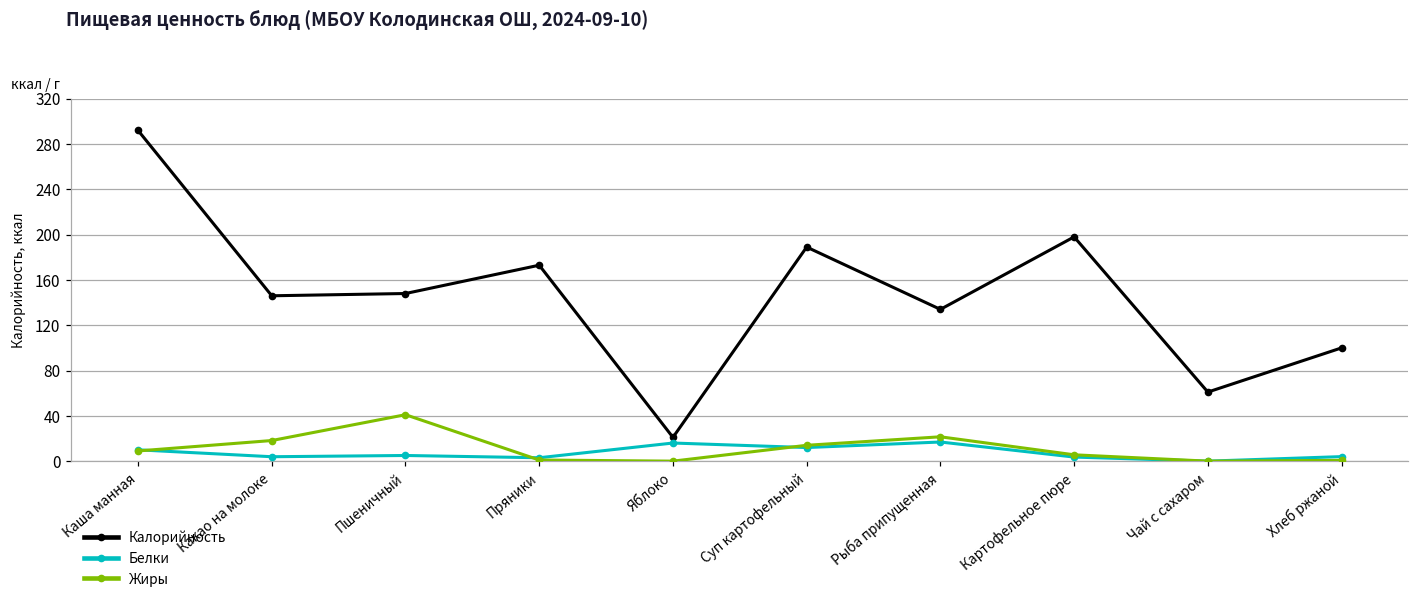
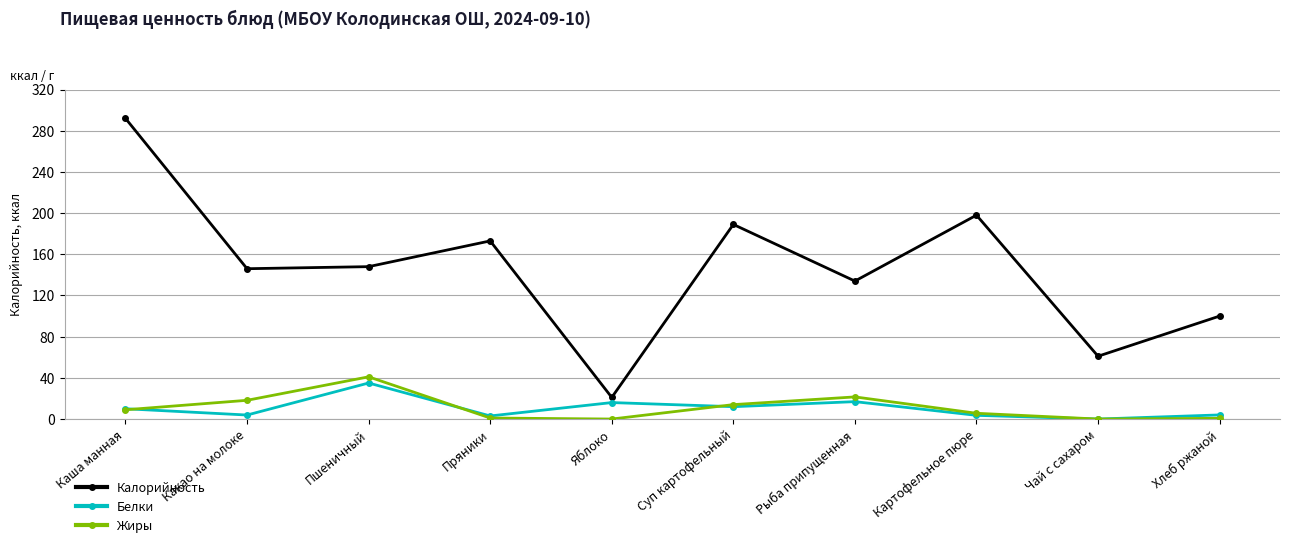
  {
    "Калорийность": {
      "Каша манная": 292,
      "Какао на молоке": 146,
      "Пшеничный": 148,
      "Пряники": 173,
      "Яблоко": 21,
      "Суп картофельный": 189,
      "Рыба припущенная": 134,
      "Картофельное пюре": 198,
      "Чай с сахаром": 61,
      "Хлеб ржаной": 100
    },
    "Белки": {
      "Какао на молоке": 4,
-     "Пшеничный": 5,
+     "Пшеничный": 35,
      "Яблоко": 16,
      "Рыба припущенная": 17,
      "Хлеб ржаной": 4
    },
    "Жиры": {
      "Какао на молоке": 18,
      "Пшеничный": 41,
      "Яблоко": 0,
      "Рыба припущенная": 22,
      "Хлеб ржаной": 1
    }
  }
